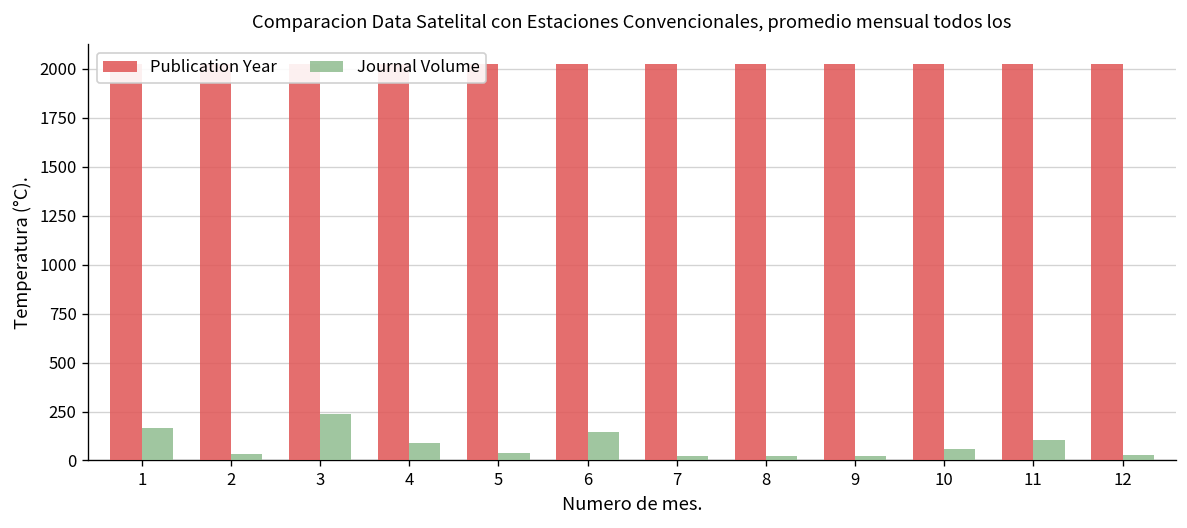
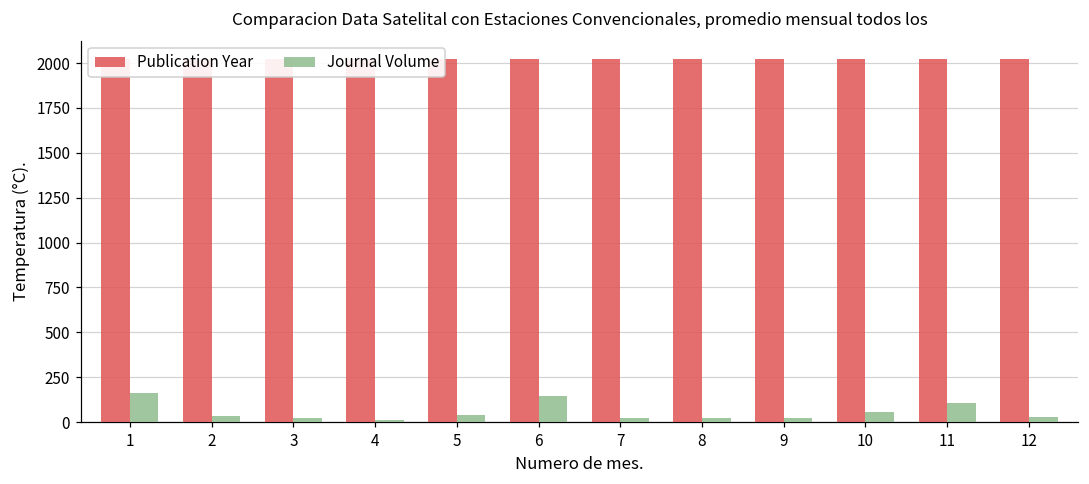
  {
    "Publication Year": {
      "6": 2020,
      "7": 2020,
      "8": 2020,
      "9": 2020,
      "10": 2020,
      "11": 2020,
      "12": 2020
    },
    "Journal Volume": {
      "1": 160,
      "2": 30,
-     "3": 240,
-     "4": 90,
+     "3": 20,
+     "4": 10,
      "5": 40,
      "6": 140,
      "7": 20,
      "8": 20,
      "9": 20,
      "10": 60,
      "11": 100,
      "12": 30
    }
  }
